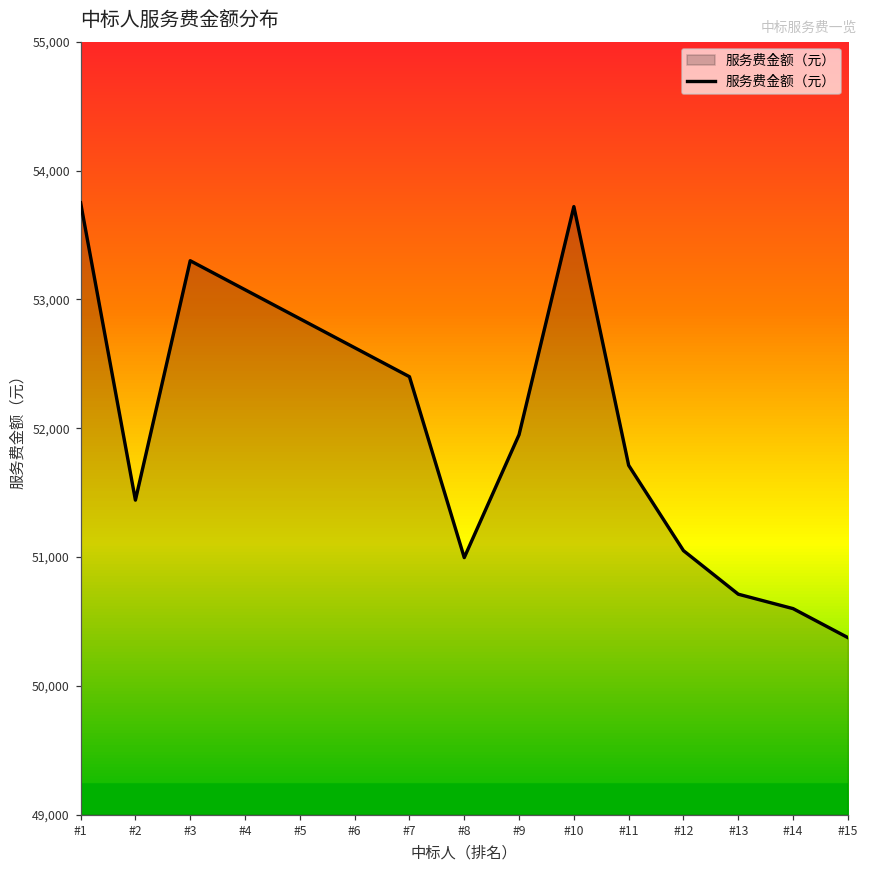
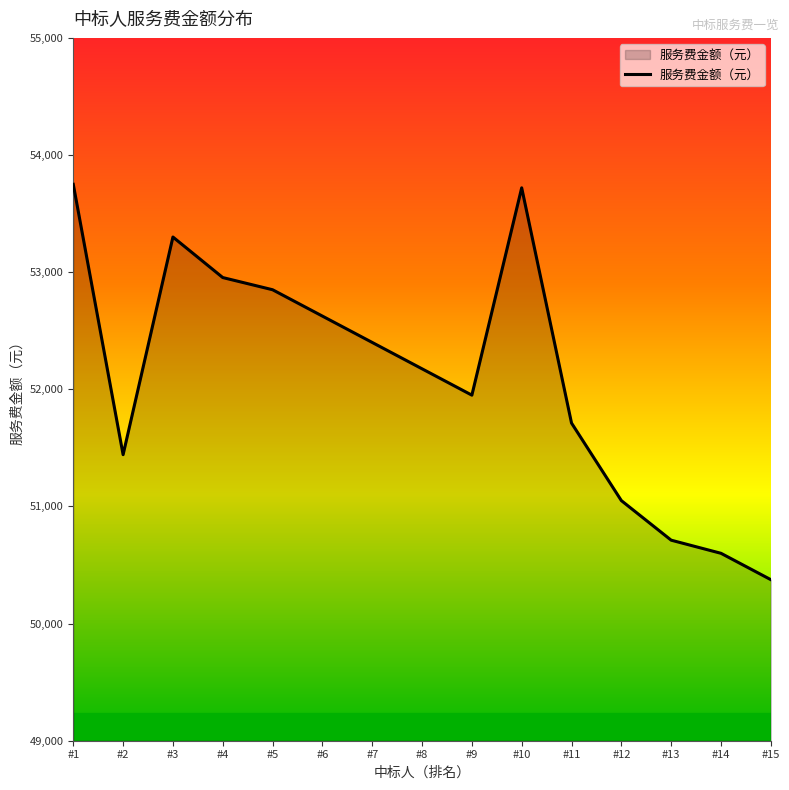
  {
    "#1": "53,750",
    "#2": "51,440",
    "#3": "53,300",
-   "#4": "53,080",
+   "#4": "52,950",
    "#5": "52,850",
    "#6": "52,630",
    "#7": "52,400",
-   "#8": "51,000",
+   "#8": "52,180",
    "#9": "51,950",
    "#10": "53,720",
    "#11": "51,710",
    "#12": "51,050",
    "#13": "50,710",
    "#14": "50,600",
    "#15": "50,380"
  }
